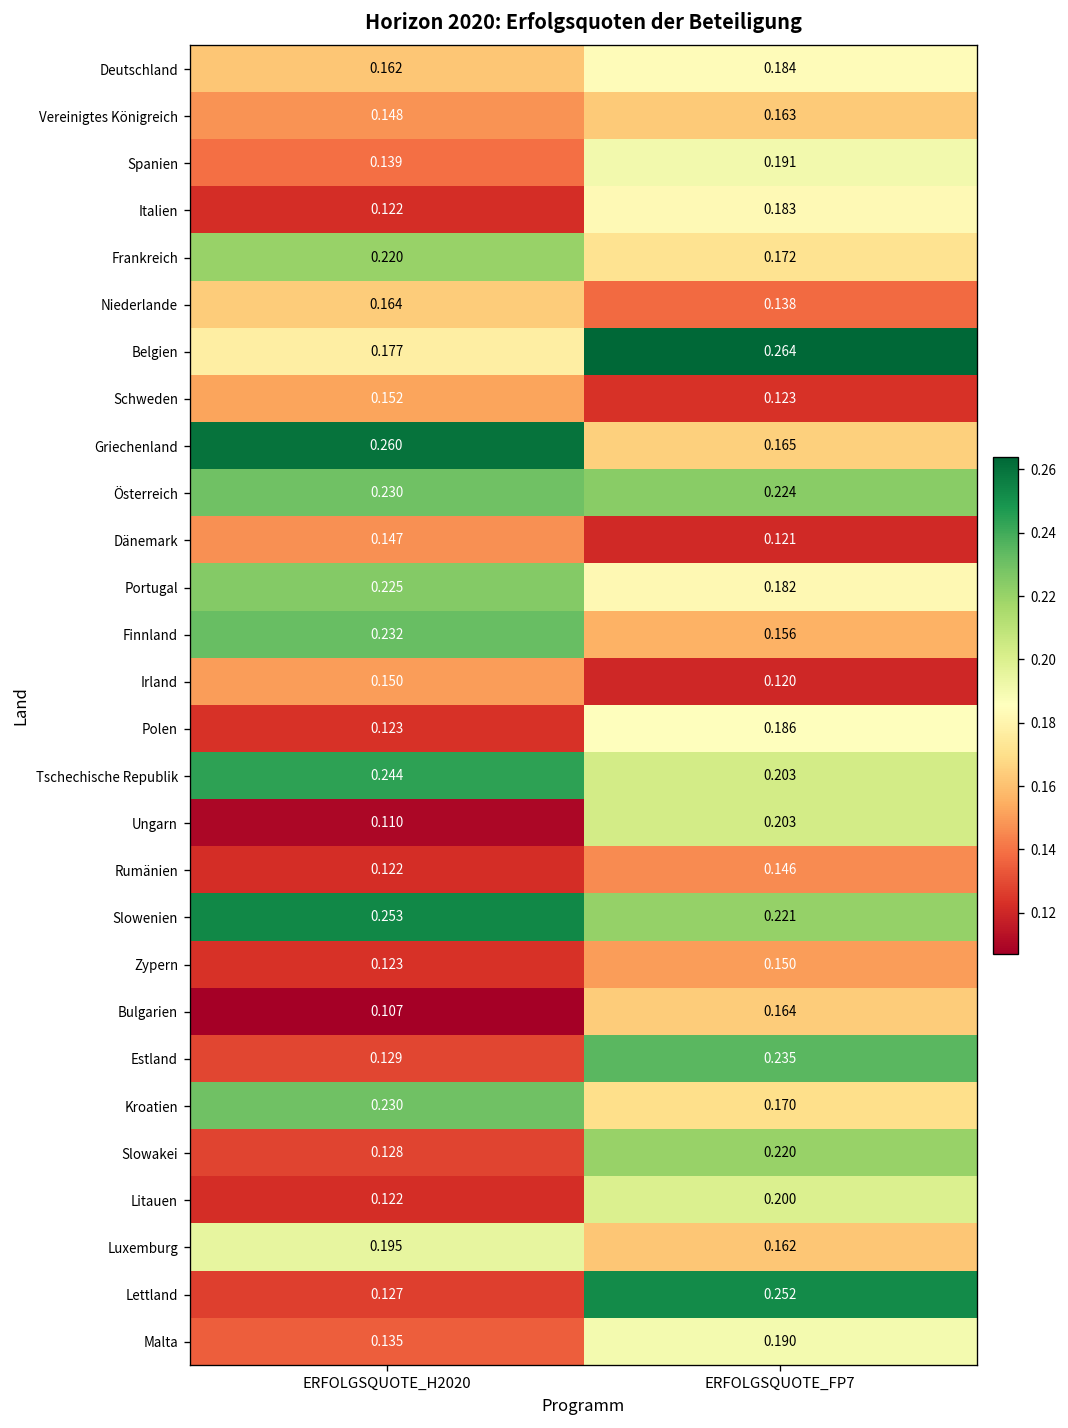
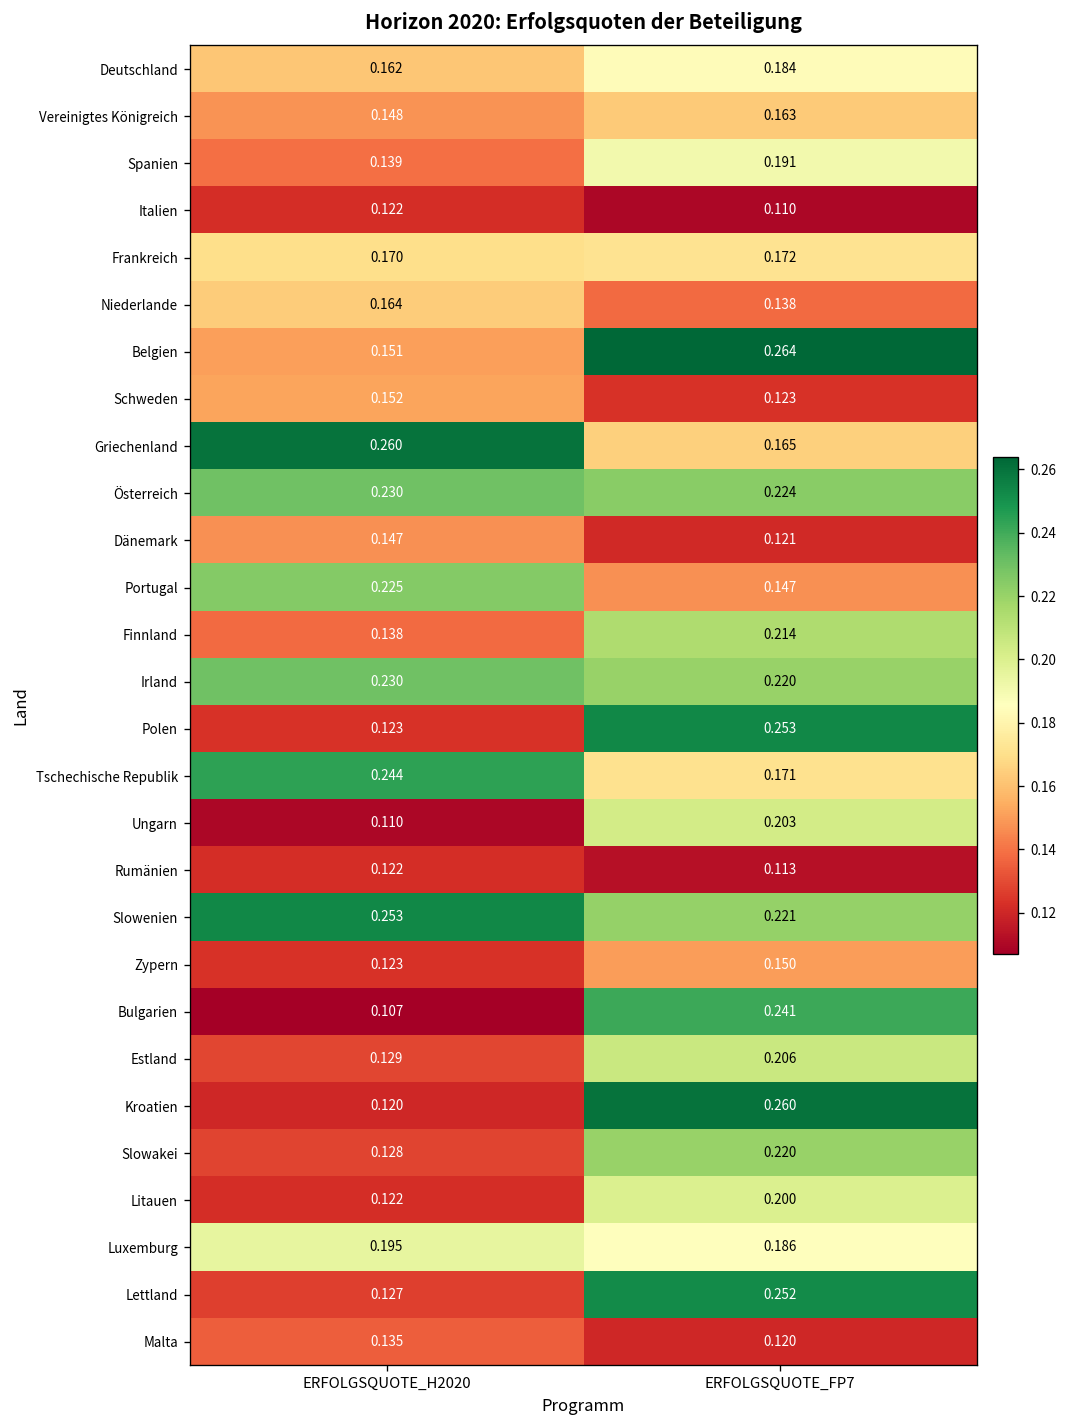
  {
    "Deutschland": {
      "ERFOLGSQUOTE_H2020": 0.162,
      "ERFOLGSQUOTE_FP7": 0.184
    },
    "Vereinigtes Königreich": {
      "ERFOLGSQUOTE_H2020": 0.148,
      "ERFOLGSQUOTE_FP7": 0.163
    },
    "Spanien": {
      "ERFOLGSQUOTE_H2020": 0.139,
      "ERFOLGSQUOTE_FP7": 0.191
    },
    "Italien": {
      "ERFOLGSQUOTE_H2020": 0.122,
-     "ERFOLGSQUOTE_FP7": 0.183
+     "ERFOLGSQUOTE_FP7": 0.110
    },
    "Frankreich": {
-     "ERFOLGSQUOTE_H2020": 0.220,
+     "ERFOLGSQUOTE_H2020": 0.170,
      "ERFOLGSQUOTE_FP7": 0.172
    },
    "Niederlande": {
      "ERFOLGSQUOTE_H2020": 0.164,
      "ERFOLGSQUOTE_FP7": 0.138
    },
    "Belgien": {
-     "ERFOLGSQUOTE_H2020": 0.177,
+     "ERFOLGSQUOTE_H2020": 0.151,
      "ERFOLGSQUOTE_FP7": 0.264
    },
    "Schweden": {
      "ERFOLGSQUOTE_H2020": 0.152,
      "ERFOLGSQUOTE_FP7": 0.123
    },
    "Griechenland": {
      "ERFOLGSQUOTE_H2020": 0.260,
      "ERFOLGSQUOTE_FP7": 0.165
    },
    "Österreich": {
      "ERFOLGSQUOTE_H2020": 0.230,
      "ERFOLGSQUOTE_FP7": 0.224
    },
    "Dänemark": {
      "ERFOLGSQUOTE_H2020": 0.147,
      "ERFOLGSQUOTE_FP7": 0.121
    },
    "Portugal": {
      "ERFOLGSQUOTE_H2020": 0.225,
-     "ERFOLGSQUOTE_FP7": 0.182
+     "ERFOLGSQUOTE_FP7": 0.147
    },
    "Finnland": {
-     "ERFOLGSQUOTE_H2020": 0.232,
-     "ERFOLGSQUOTE_FP7": 0.156
+     "ERFOLGSQUOTE_H2020": 0.138,
+     "ERFOLGSQUOTE_FP7": 0.214
    },
    "Irland": {
-     "ERFOLGSQUOTE_H2020": 0.150,
-     "ERFOLGSQUOTE_FP7": 0.120
+     "ERFOLGSQUOTE_H2020": 0.230,
+     "ERFOLGSQUOTE_FP7": 0.220
    },
    "Polen": {
      "ERFOLGSQUOTE_H2020": 0.123,
-     "ERFOLGSQUOTE_FP7": 0.186
+     "ERFOLGSQUOTE_FP7": 0.253
    },
    "Tschechische Republik": {
      "ERFOLGSQUOTE_H2020": 0.244,
-     "ERFOLGSQUOTE_FP7": 0.203
+     "ERFOLGSQUOTE_FP7": 0.171
    },
    "Ungarn": {
      "ERFOLGSQUOTE_H2020": 0.110,
      "ERFOLGSQUOTE_FP7": 0.203
    },
    "Rumänien": {
      "ERFOLGSQUOTE_H2020": 0.122,
-     "ERFOLGSQUOTE_FP7": 0.146
+     "ERFOLGSQUOTE_FP7": 0.113
    },
    "Slowenien": {
      "ERFOLGSQUOTE_H2020": 0.253,
      "ERFOLGSQUOTE_FP7": 0.221
    },
    "Zypern": {
      "ERFOLGSQUOTE_H2020": 0.123,
      "ERFOLGSQUOTE_FP7": 0.150
    },
    "Bulgarien": {
      "ERFOLGSQUOTE_H2020": 0.107,
-     "ERFOLGSQUOTE_FP7": 0.164
+     "ERFOLGSQUOTE_FP7": 0.241
    },
    "Estland": {
      "ERFOLGSQUOTE_H2020": 0.129,
-     "ERFOLGSQUOTE_FP7": 0.235
+     "ERFOLGSQUOTE_FP7": 0.206
    },
    "Kroatien": {
-     "ERFOLGSQUOTE_H2020": 0.230,
-     "ERFOLGSQUOTE_FP7": 0.170
+     "ERFOLGSQUOTE_H2020": 0.120,
+     "ERFOLGSQUOTE_FP7": 0.260
    },
    "Slowakei": {
      "ERFOLGSQUOTE_H2020": 0.128,
      "ERFOLGSQUOTE_FP7": 0.220
    },
    "Litauen": {
      "ERFOLGSQUOTE_H2020": 0.122,
      "ERFOLGSQUOTE_FP7": 0.200
    },
    "Luxemburg": {
      "ERFOLGSQUOTE_H2020": 0.195,
-     "ERFOLGSQUOTE_FP7": 0.162
+     "ERFOLGSQUOTE_FP7": 0.186
    },
    "Lettland": {
      "ERFOLGSQUOTE_H2020": 0.127,
      "ERFOLGSQUOTE_FP7": 0.252
    },
    "Malta": {
      "ERFOLGSQUOTE_H2020": 0.135,
-     "ERFOLGSQUOTE_FP7": 0.190
+     "ERFOLGSQUOTE_FP7": 0.120
    }
  }
